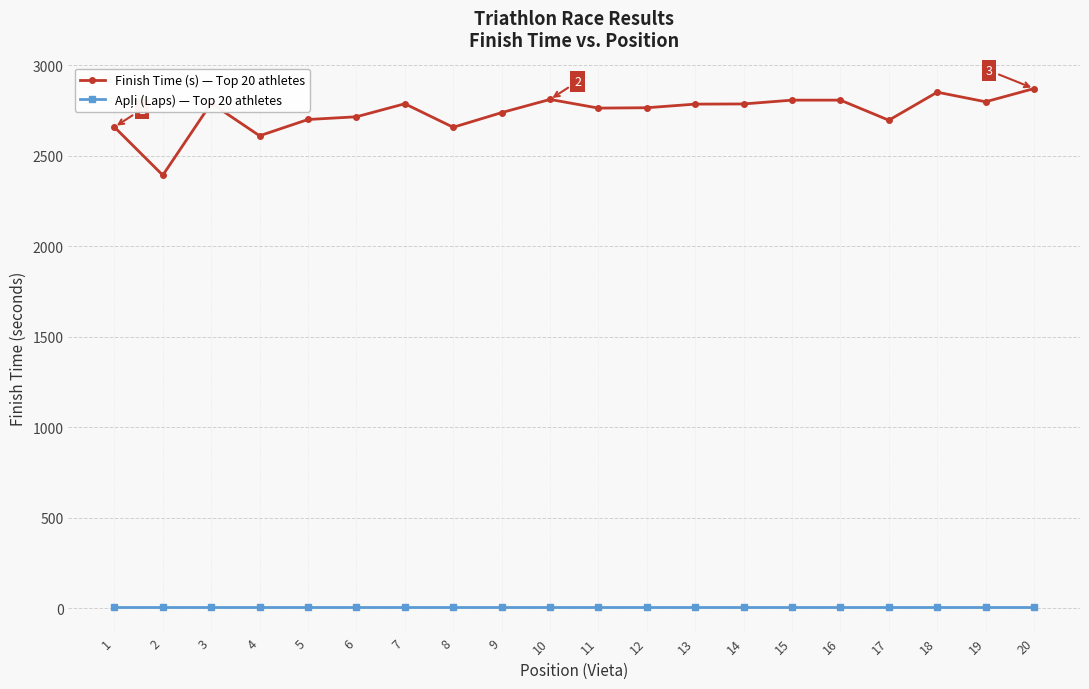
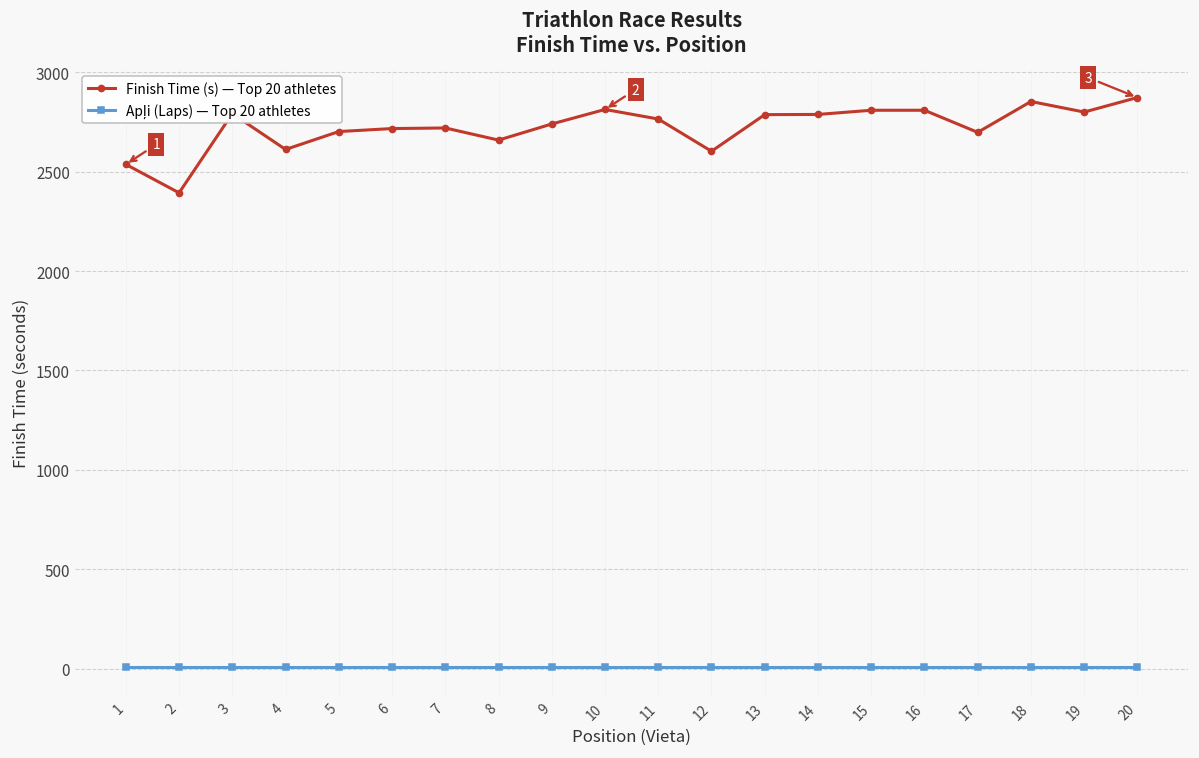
  {
    "Finish Time (s) — Top 20 athletes": {
-     "1": 2660,
+     "1": 2540,
      "2": 2390,
      "4": 2610,
      "5": 2700,
      "6": 2720,
-     "7": 2790,
+     "7": 2720,
      "8": 2660,
      "9": 2740,
      "10": 2810,
      "11": 2760,
-     "12": 2770,
+     "12": 2600,
      "13": 2790,
      "14": 2790,
      "15": 2810,
      "16": 2810,
      "17": 2700,
      "18": 2850,
      "19": 2800,
      "20": 2870
    },
    "Apļi (Laps) — Top 20 athletes": {
      "1": 10,
      "2": 10,
      "3": 10,
      "4": 10,
      "5": 10,
      "6": 10,
      "7": 10,
      "8": 10,
      "9": 10,
      "10": 10,
      "11": 10,
      "12": 10,
      "13": 10,
      "14": 10,
      "15": 10,
      "16": 10,
      "17": 10,
      "18": 10,
      "19": 10,
      "20": 10
    }
  }
